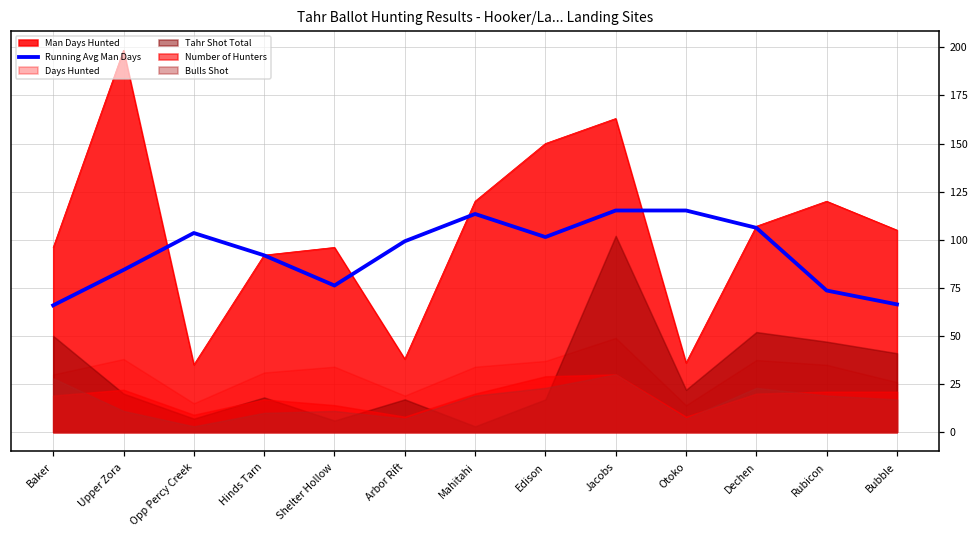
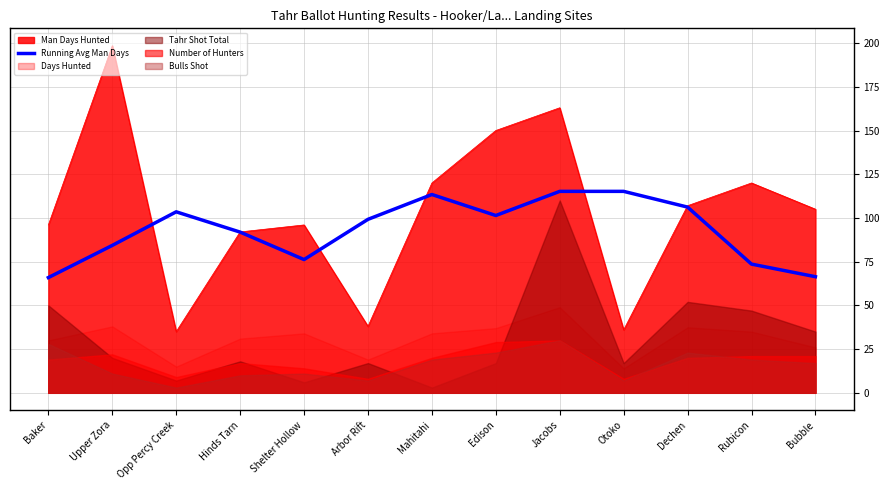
  {
    "Running Avg Man Days": {
      "Baker": 66,
      "Upper Zora": 84,
      "Opp Percy Creek": 104,
      "Shelter Hollow": 76,
      "Arbor Rift": 99,
      "Mahitahi": 113,
      "Edison": 101,
      "Jacobs": 115,
      "Otoko": 115,
      "Rubicon": 74,
      "Bubble": 66
    },
    "Tahr Shot Total": {
      "Baker": 50,
      "Upper Zora": 20,
      "Opp Percy Creek": 7,
      "Shelter Hollow": 6,
      "Arbor Rift": 17,
      "Mahitahi": 3,
      "Edison": 17,
-     "Jacobs": 102,
-     "Otoko": 22,
+     "Jacobs": 110,
+     "Otoko": 17,
      "Dechen": 52,
      "Rubicon": 47,
-     "Bubble": 41
+     "Bubble": 35
    }
  }
